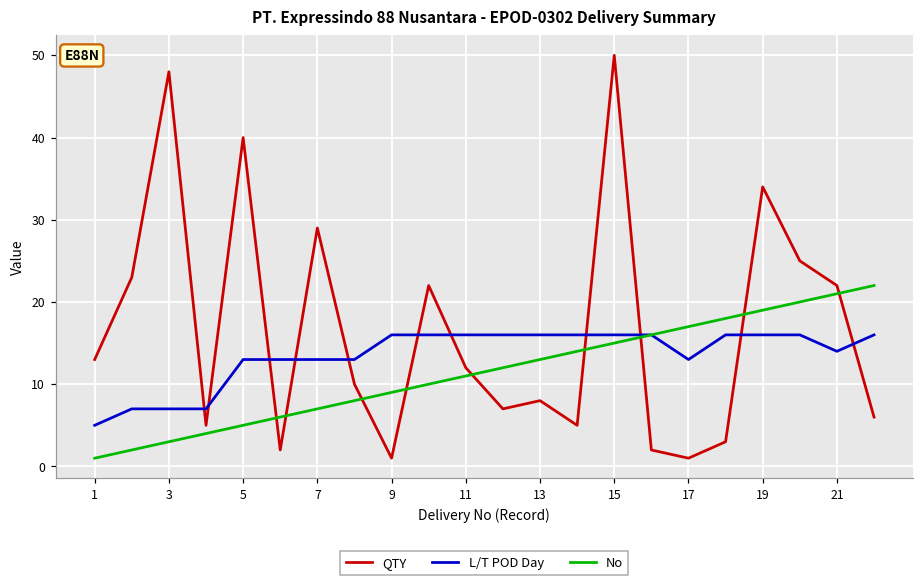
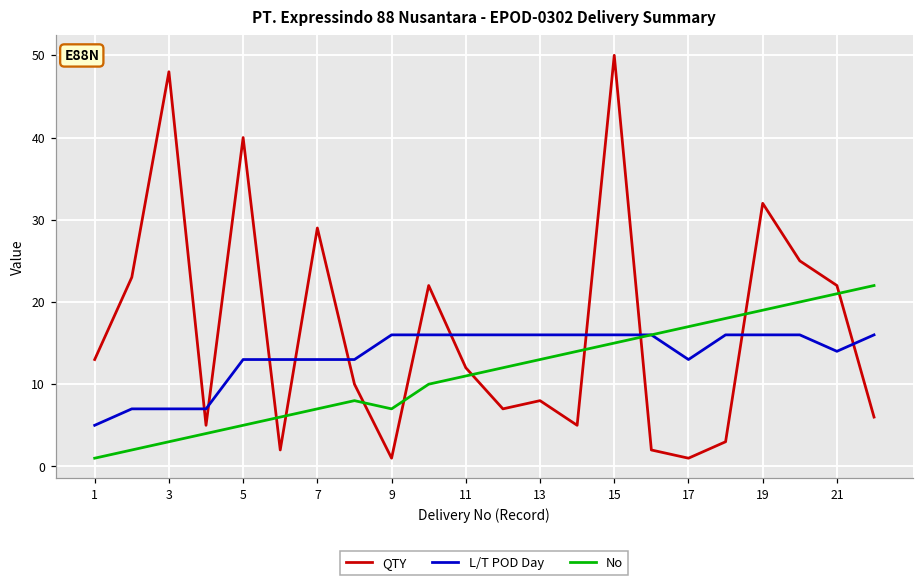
  {
    "QTY": {
      "1": 13,
      "3": 48,
      "5": 40,
      "7": 29,
      "9": 1,
      "11": 12,
      "13": 8,
      "15": 50,
      "17": 1,
-     "19": 34,
+     "19": 32,
      "21": 22
    },
    "L/T POD Day": {
      "1": 5,
      "3": 7,
      "5": 13,
      "7": 13,
      "9": 16,
      "11": 16,
      "13": 16,
      "15": 16,
      "17": 13,
      "19": 16,
      "21": 14
    },
    "No": {
      "1": 1,
      "3": 3,
      "5": 5,
      "7": 7,
-     "9": 9,
+     "9": 7,
      "11": 11,
      "13": 13,
      "15": 15,
      "17": 17,
      "19": 19,
      "21": 21
    }
  }
